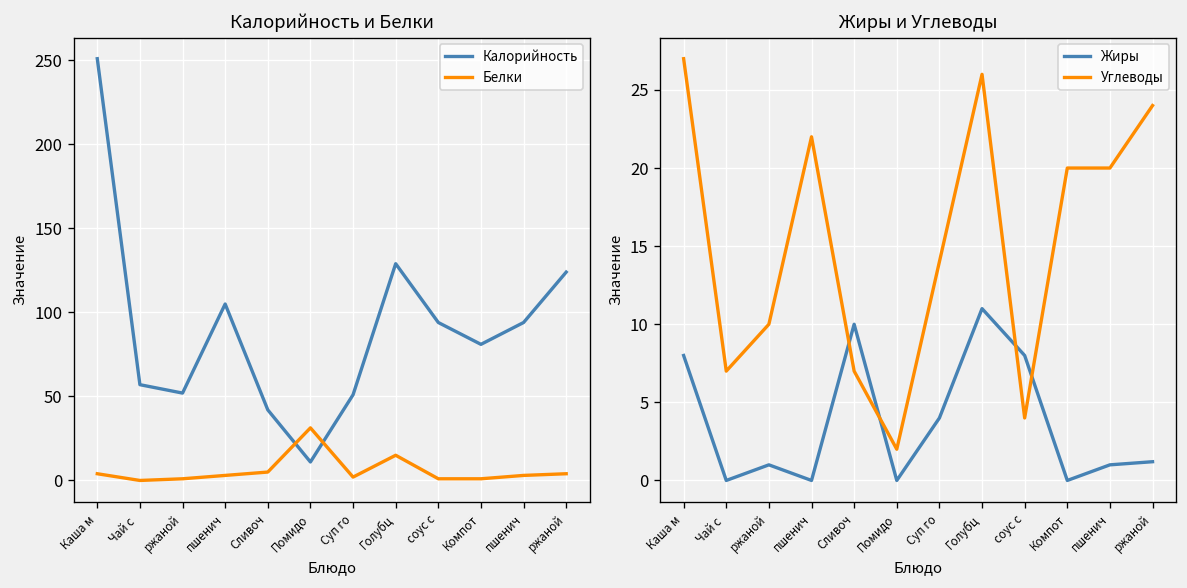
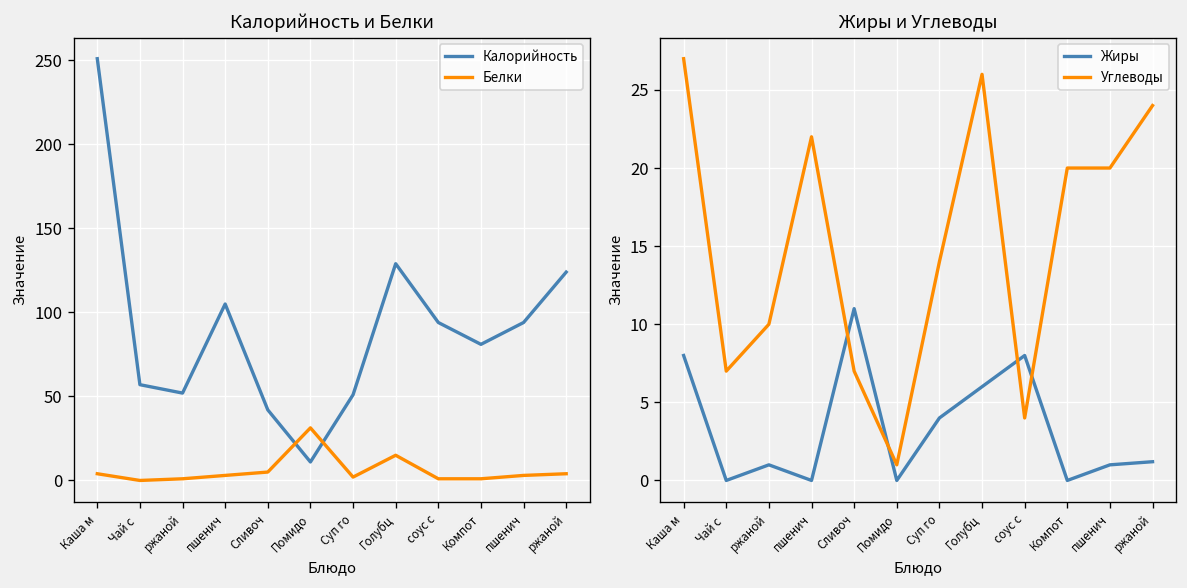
  {
    "Калорийность и Белки": {
      "Калорийность": {
        "Каша м": 251,
        "Чай с": 57,
        "Сливоч": 42,
        "Помидо": 11,
        "Суп го": 51,
        "Голубц": 129,
        "соус с": 94,
        "Компот": 81
      },
      "Белки": {
        "Каша м": 4,
        "Чай с": 0,
        "Сливоч": 5,
        "Помидо": 31,
        "Суп го": 2,
        "Голубц": 15,
        "соус с": 1,
        "Компот": 1
      }
    },
    "Жиры и Углеводы": {
      "Жиры": {
        "Каша м": 8,
        "Чай с": 0,
-       "Сливоч": 10,
+       "Сливоч": 11,
        "Помидо": 0,
        "Суп го": 4,
-       "Голубц": 11,
+       "Голубц": 6,
        "соус с": 8,
        "Компот": 0
      },
      "Углеводы": {
        "Каша м": 27,
        "Чай с": 7,
        "Сливоч": 7,
-       "Помидо": 2,
+       "Помидо": 1,
        "Суп го": 14,
        "Голубц": 26,
        "соус с": 4,
        "Компот": 20
      }
    }
  }
